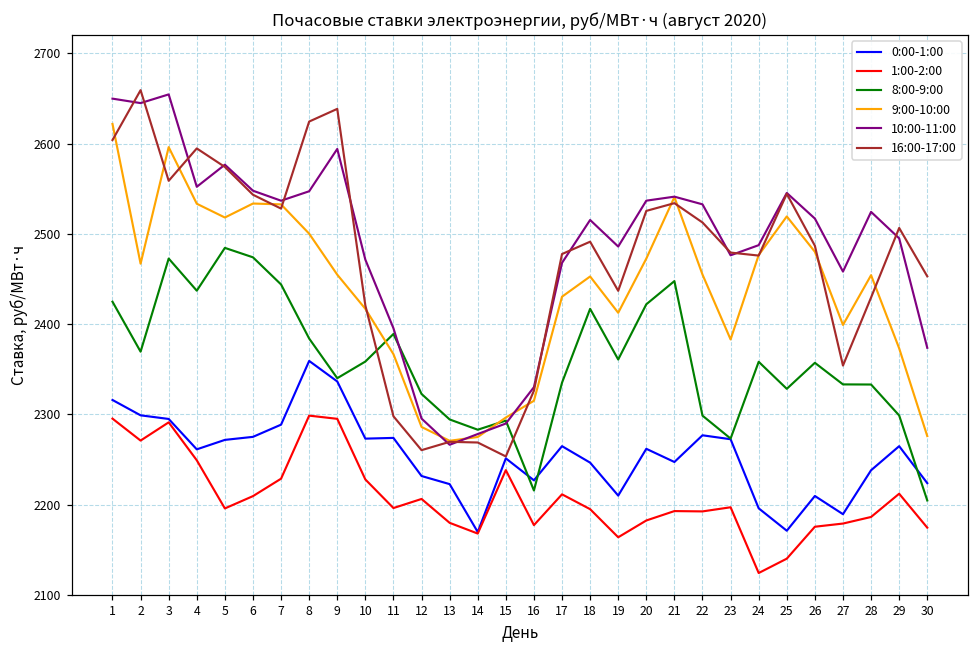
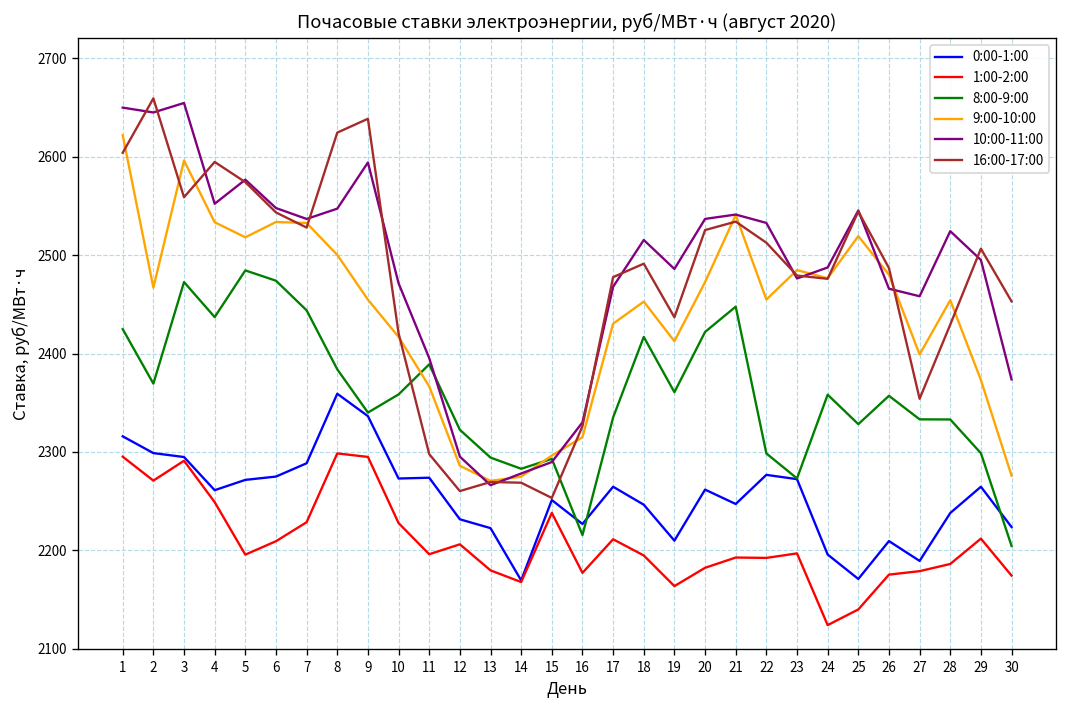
  {
    "0:00-1:00": {
      "1": 2320,
      "2": 2300,
      "3": 2290,
      "4": 2260,
      "5": 2270,
      "6": 2280,
      "7": 2290,
      "8": 2360,
      "9": 2340,
      "10": 2270,
      "11": 2270,
      "12": 2230,
      "13": 2220,
      "16": 2230,
      "17": 2260,
      "18": 2250,
      "19": 2210,
      "20": 2260,
      "21": 2250,
      "22": 2280,
      "24": 2200,
      "25": 2170,
      "26": 2210,
      "27": 2190,
      "28": 2240,
      "29": 2260,
      "30": 2220
    },
    "1:00-2:00": {
      "1": 2300,
      "2": 2270,
      "3": 2290,
      "4": 2250,
      "5": 2200,
      "6": 2210,
      "7": 2230,
      "8": 2300,
      "9": 2290,
      "10": 2230,
      "11": 2200,
      "12": 2210,
      "13": 2180,
      "15": 2240,
      "16": 2180,
      "17": 2210,
      "18": 2190,
      "19": 2160,
      "20": 2180,
      "21": 2190,
      "22": 2190,
      "23": 2200,
      "24": 2120,
      "25": 2140,
      "26": 2180,
      "27": 2180,
      "28": 2190,
      "29": 2210,
      "30": 2170
    },
    "8:00-9:00": {
      "1": 2420,
      "2": 2370,
      "3": 2470,
      "4": 2440,
      "5": 2480,
      "6": 2470,
      "7": 2440,
      "8": 2380,
      "9": 2340,
      "10": 2360,
      "11": 2390,
      "12": 2320,
      "13": 2290,
      "14": 2280,
      "15": 2290,
      "16": 2220,
      "17": 2340,
      "18": 2420,
      "19": 2360,
      "20": 2420,
      "21": 2450,
      "22": 2300,
      "24": 2360,
      "25": 2330,
      "26": 2360,
      "27": 2330,
      "28": 2330,
      "29": 2300,
      "30": 2200
    },
    "9:00-10:00": {
      "1": 2620,
      "2": 2470,
      "3": 2600,
      "4": 2530,
      "5": 2520,
      "6": 2530,
      "7": 2530,
      "8": 2500,
      "9": 2450,
      "10": 2420,
      "11": 2370,
      "12": 2290,
      "14": 2270,
      "15": 2300,
      "16": 2310,
      "17": 2430,
      "18": 2450,
      "19": 2410,
      "20": 2470,
      "22": 2450,
-     "23": 2380,
+     "23": 2480,
      "25": 2520,
      "26": 2480,
      "27": 2400,
      "28": 2450,
      "29": 2370,
      "30": 2280
    },
    "10:00-11:00": {
      "1": 2650,
      "2": 2640,
      "3": 2650,
      "4": 2550,
      "6": 2550,
      "7": 2540,
      "8": 2550,
      "9": 2590,
      "10": 2470,
      "11": 2400,
      "12": 2300,
      "13": 2270,
      "14": 2280,
      "15": 2290,
      "16": 2330,
      "17": 2470,
      "18": 2520,
      "19": 2490,
      "20": 2540,
      "22": 2530,
      "24": 2490,
-     "26": 2520,
+     "26": 2470,
      "27": 2460,
      "28": 2520,
      "29": 2490,
      "30": 2370
    },
    "16:00-17:00": {
      "1": 2600,
      "2": 2660,
      "3": 2560,
      "4": 2590,
      "6": 2540,
      "7": 2530,
      "8": 2620,
      "9": 2640,
      "10": 2420,
      "11": 2300,
      "12": 2260,
      "14": 2270,
      "16": 2330,
      "17": 2480,
      "18": 2490,
      "19": 2440,
      "20": 2530,
      "21": 2530,
      "22": 2510,
      "26": 2490,
      "27": 2350,
      "28": 2430,
      "29": 2510,
      "30": 2450
    }
  }
